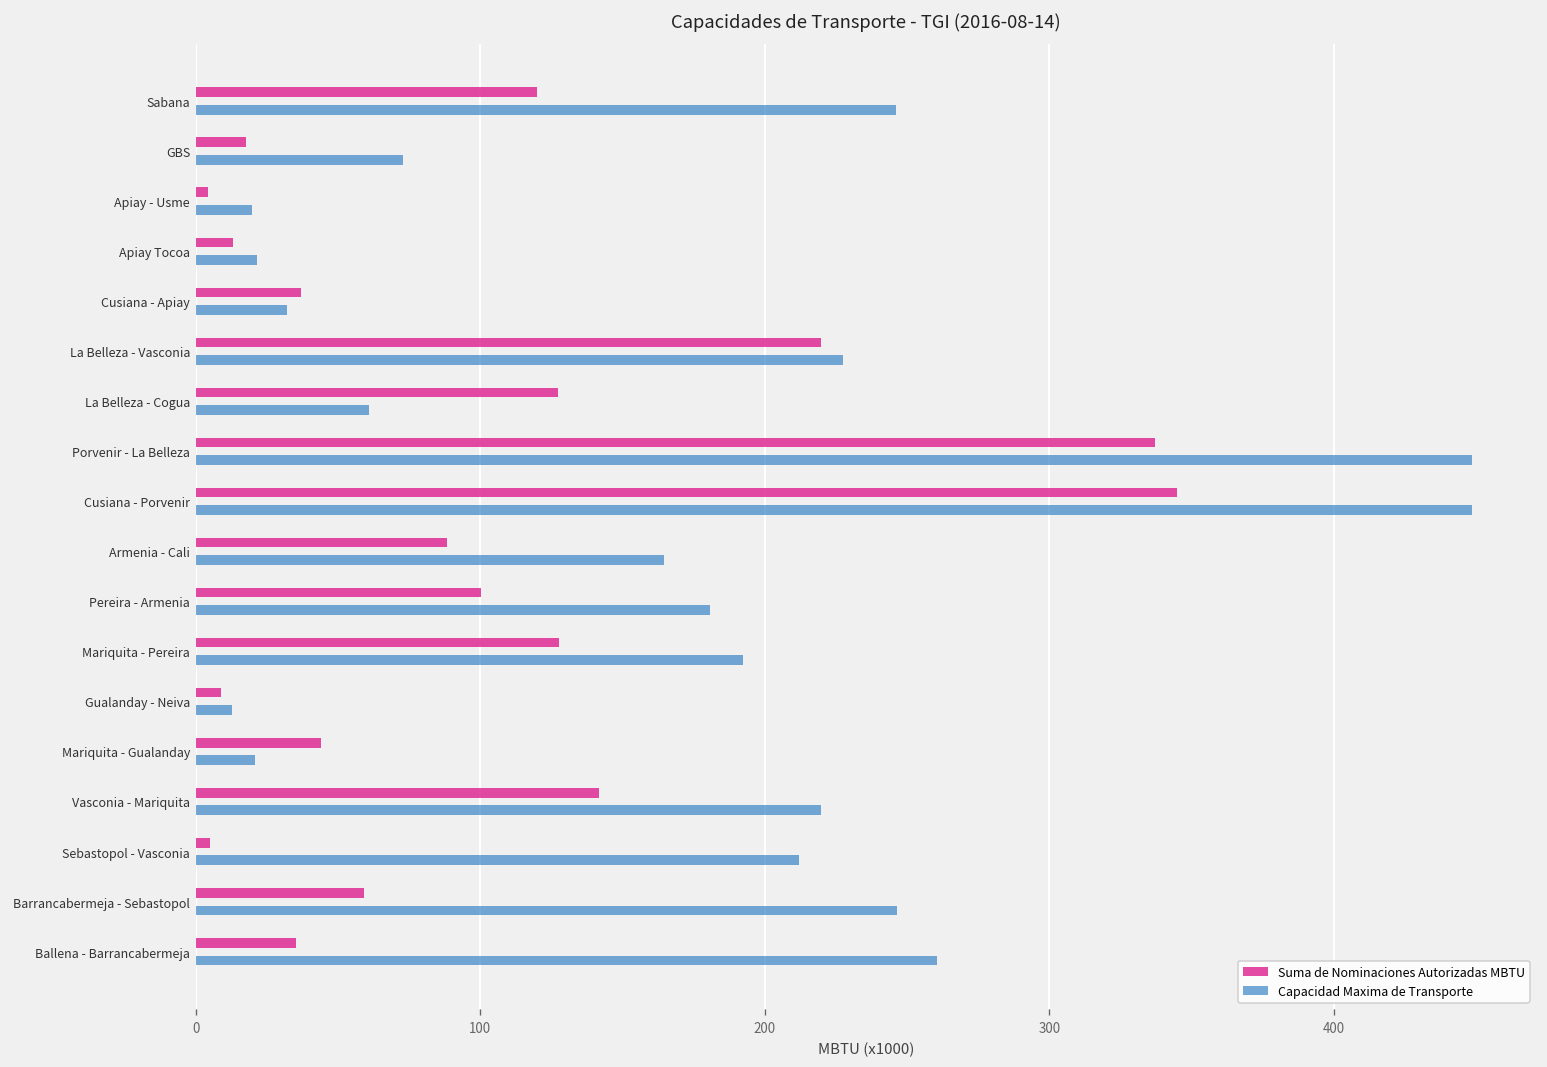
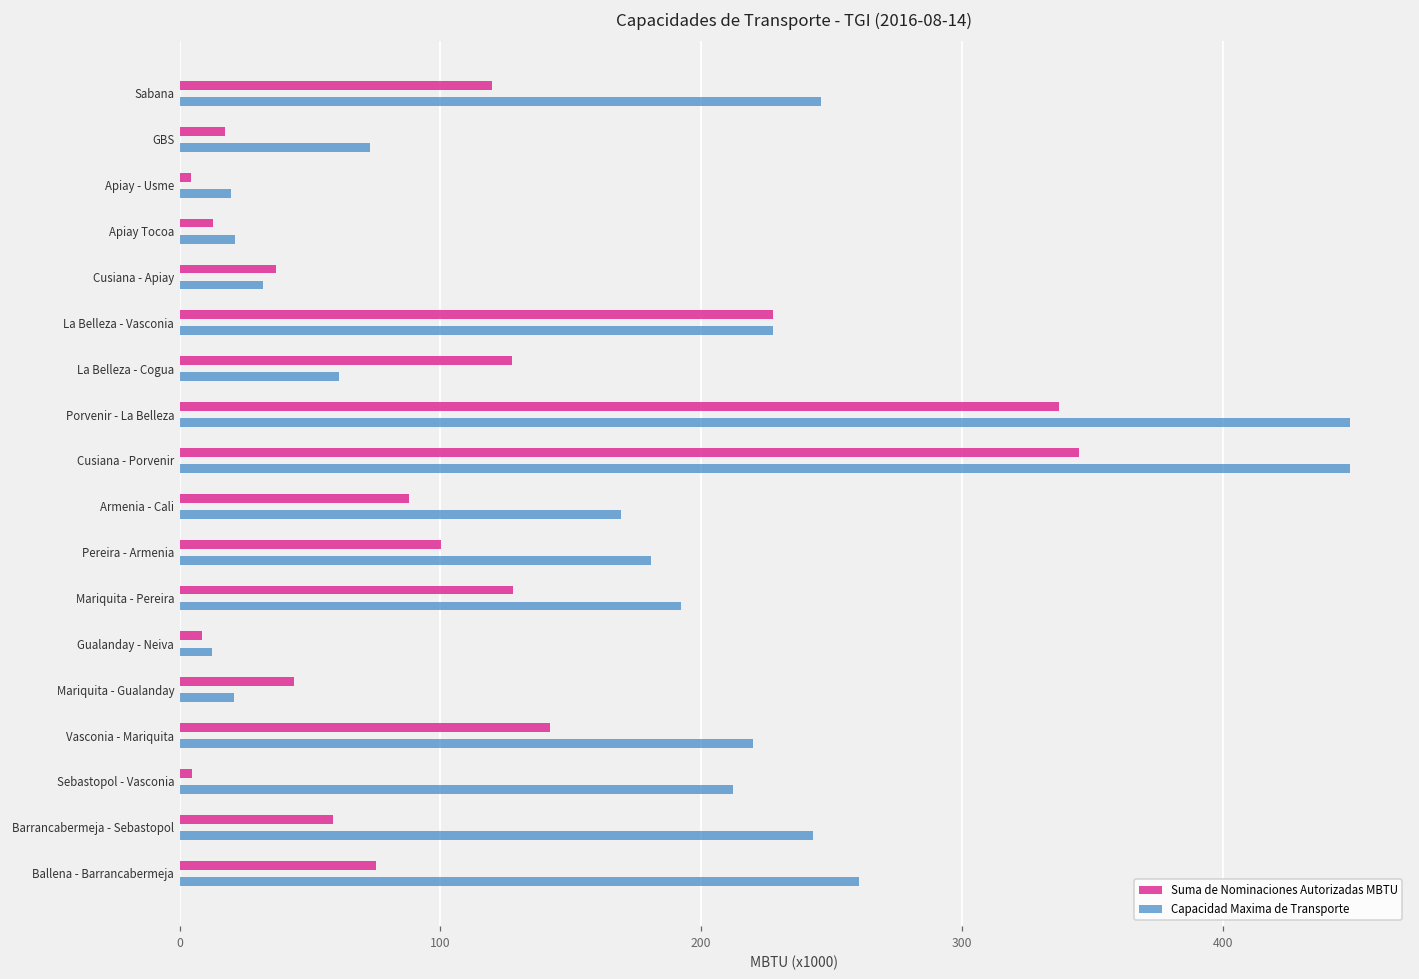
  {
    "Suma de Nominaciones Autorizadas MBTU": {
      "Sabana": 120,
      "GBS": 18,
      "Apiay - Usme": 4,
      "Apiay Tocoa": 13,
      "Cusiana - Apiay": 37,
-     "La Belleza - Vasconia": 220,
+     "La Belleza - Vasconia": 227,
      "La Belleza - Cogua": 127,
      "Porvenir - La Belleza": 337,
      "Cusiana - Porvenir": 345,
      "Armenia - Cali": 88,
      "Pereira - Armenia": 100,
      "Mariquita - Pereira": 128,
      "Gualanday - Neiva": 9,
      "Mariquita - Gualanday": 44,
      "Vasconia - Mariquita": 142,
      "Sebastopol - Vasconia": 5,
      "Barrancabermeja - Sebastopol": 59,
-     "Ballena - Barrancabermeja": 35
+     "Ballena - Barrancabermeja": 75
    },
    "Capacidad Maxima de Transporte": {
      "Sabana": 246,
      "GBS": 73,
      "Apiay - Usme": 20,
      "Apiay Tocoa": 21,
      "Cusiana - Apiay": 32,
      "La Belleza - Vasconia": 227,
      "La Belleza - Cogua": 61,
      "Porvenir - La Belleza": 449,
      "Cusiana - Porvenir": 449,
-     "Armenia - Cali": 164,
+     "Armenia - Cali": 169,
      "Pereira - Armenia": 181,
      "Mariquita - Pereira": 192,
      "Gualanday - Neiva": 13,
      "Mariquita - Gualanday": 21,
      "Vasconia - Mariquita": 220,
      "Sebastopol - Vasconia": 212,
-     "Barrancabermeja - Sebastopol": 247,
+     "Barrancabermeja - Sebastopol": 243,
      "Ballena - Barrancabermeja": 261
    }
  }
